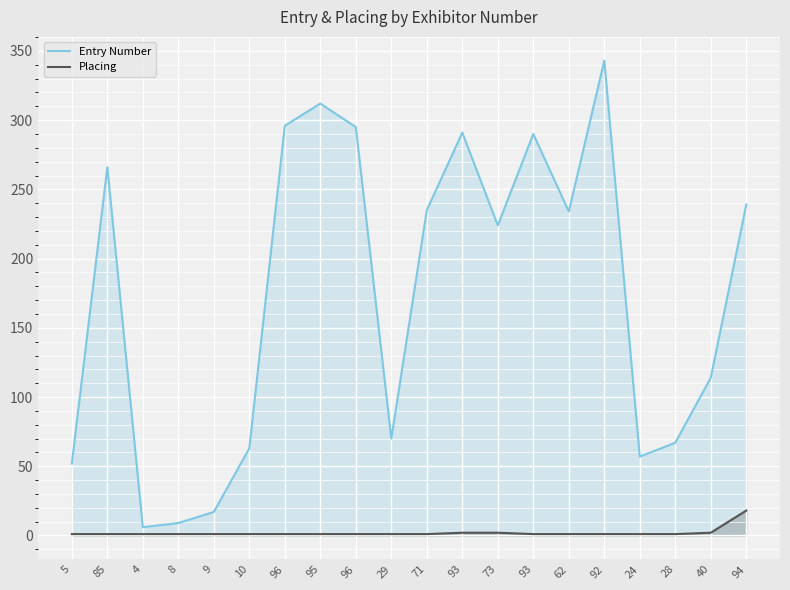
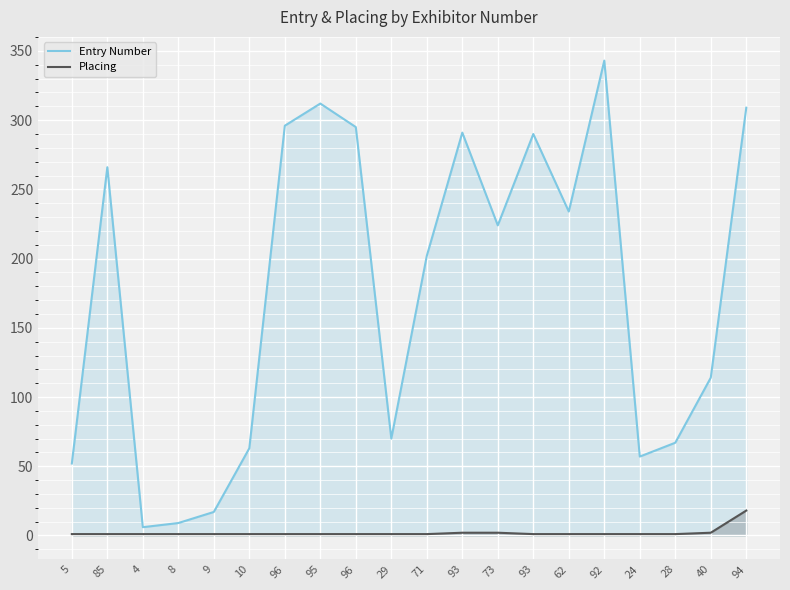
  {
    "Entry Number": {
      "5": 52,
      "85": 266,
      "4": 6,
      "8": 9,
      "9": 17,
      "10": 63,
      "95": 312,
      "29": 70,
-     "71": 235,
+     "71": 202,
      "73": 224,
      "62": 234,
      "92": 343,
      "24": 57,
      "28": 67,
      "40": 114,
-     "94": 239
+     "94": 309
    },
    "Placing": {
      "5": 1,
      "85": 1,
      "4": 1,
      "8": 1,
      "9": 1,
      "10": 1,
      "95": 1,
      "29": 1,
      "71": 1,
      "73": 2,
      "62": 1,
      "92": 1,
      "24": 1,
      "28": 1,
      "40": 2,
      "94": 18
    }
  }
